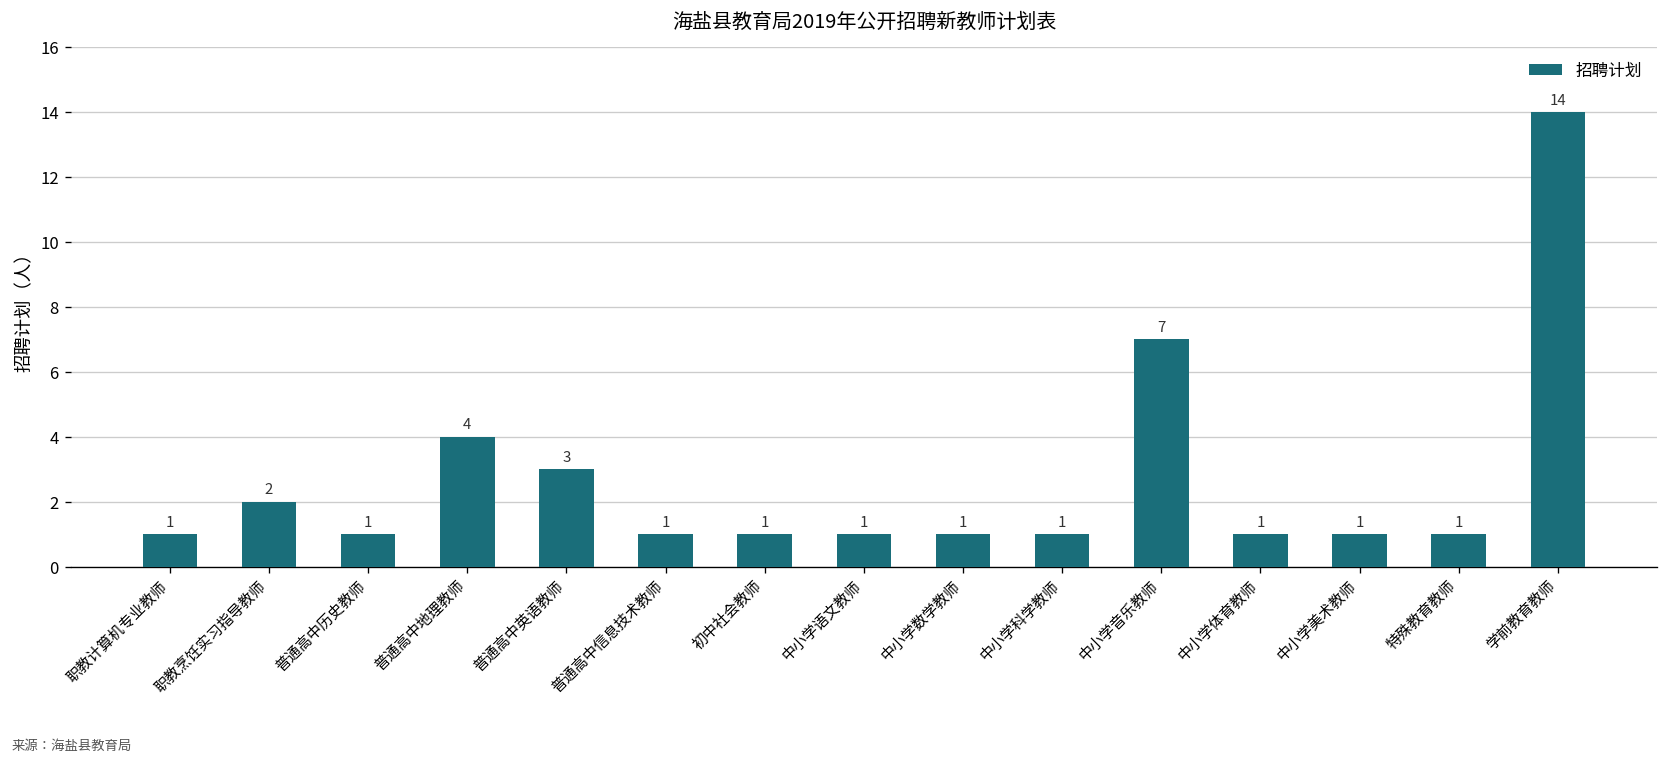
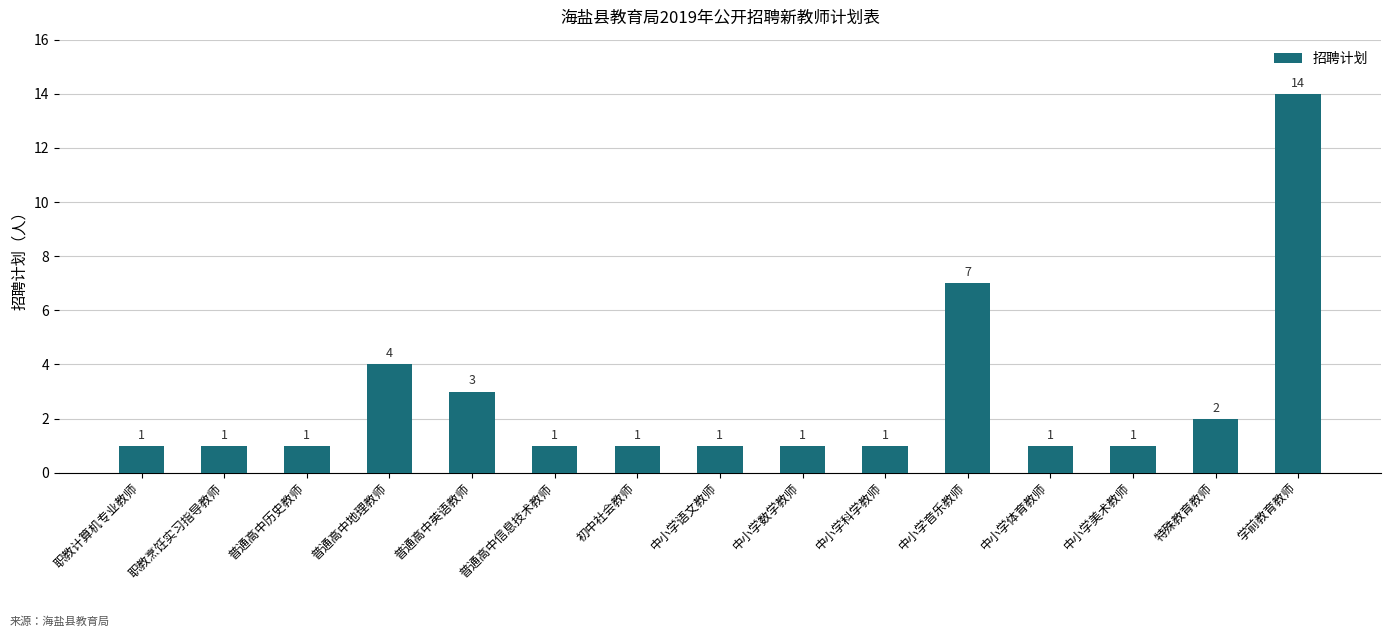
  {
    "职教计算机专业教师": 1,
-   "职教烹饪实习指导教师": 2,
+   "职教烹饪实习指导教师": 1,
    "普通高中历史教师": 1,
    "普通高中地理教师": 4,
    "普通高中英语教师": 3,
    "普通高中信息技术教师": 1,
    "初中社会教师": 1,
    "中小学语文教师": 1,
    "中小学数学教师": 1,
    "中小学科学教师": 1,
    "中小学音乐教师": 7,
    "中小学体育教师": 1,
    "中小学美术教师": 1,
-   "特殊教育教师": 1,
+   "特殊教育教师": 2,
    "学前教育教师": 14
  }
